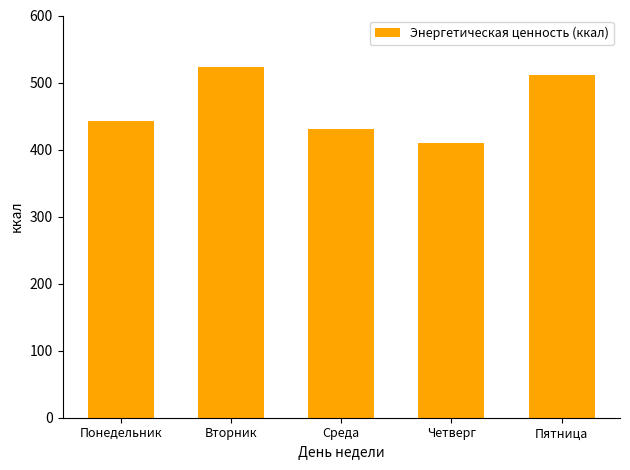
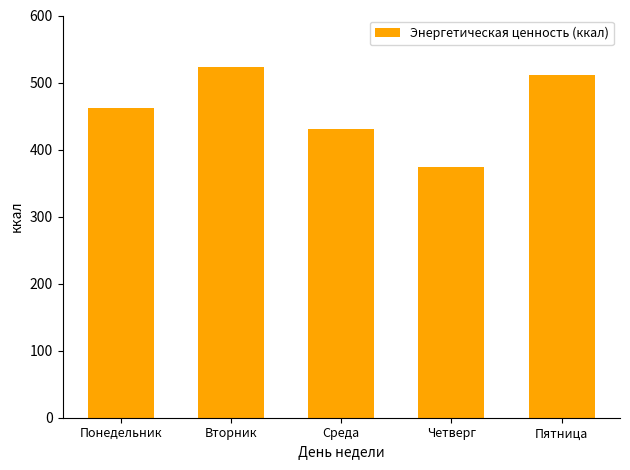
  {
-   "Понедельник": 440,
+   "Понедельник": 460,
    "Вторник": 520,
    "Среда": 430,
-   "Четверг": 410,
+   "Четверг": 370,
    "Пятница": 510
  }
